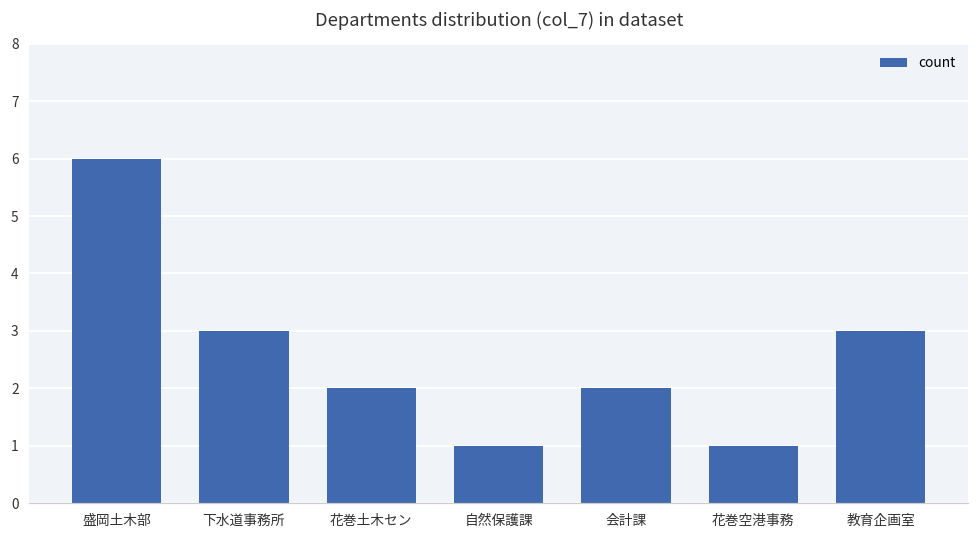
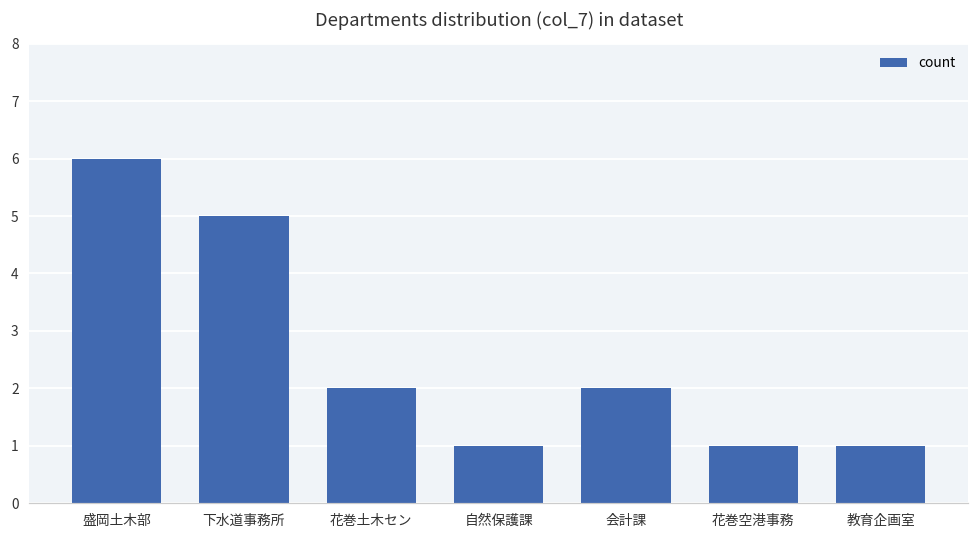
  {
    "盛岡土木部": 6,
-   "下水道事務所": 3,
+   "下水道事務所": 5,
    "花巻土木セン": 2,
    "自然保護課": 1,
    "会計課": 2,
    "花巻空港事務": 1,
-   "教育企画室": 3
+   "教育企画室": 1
  }
